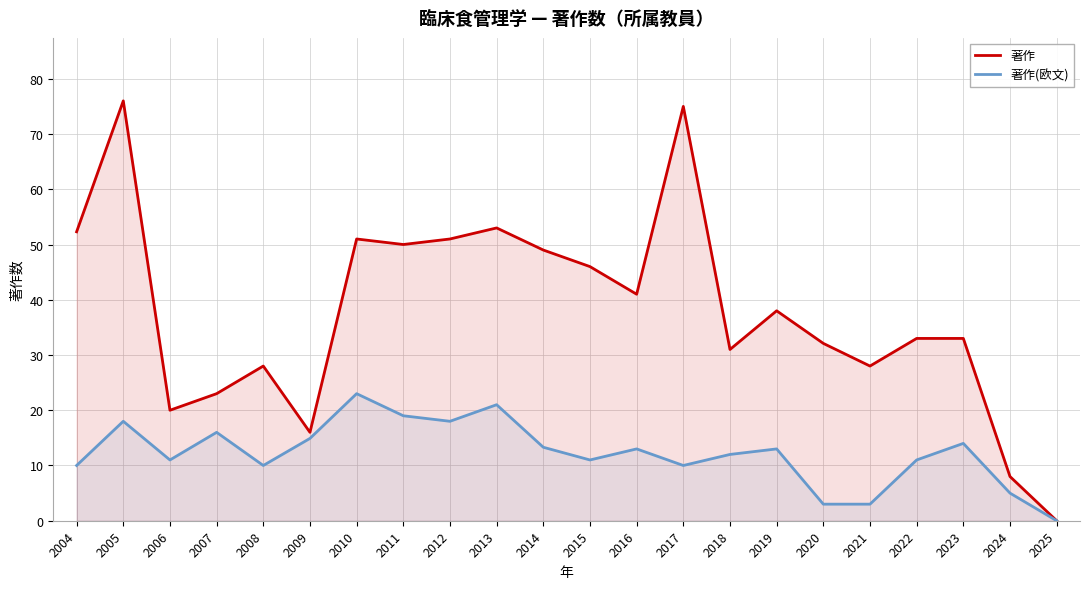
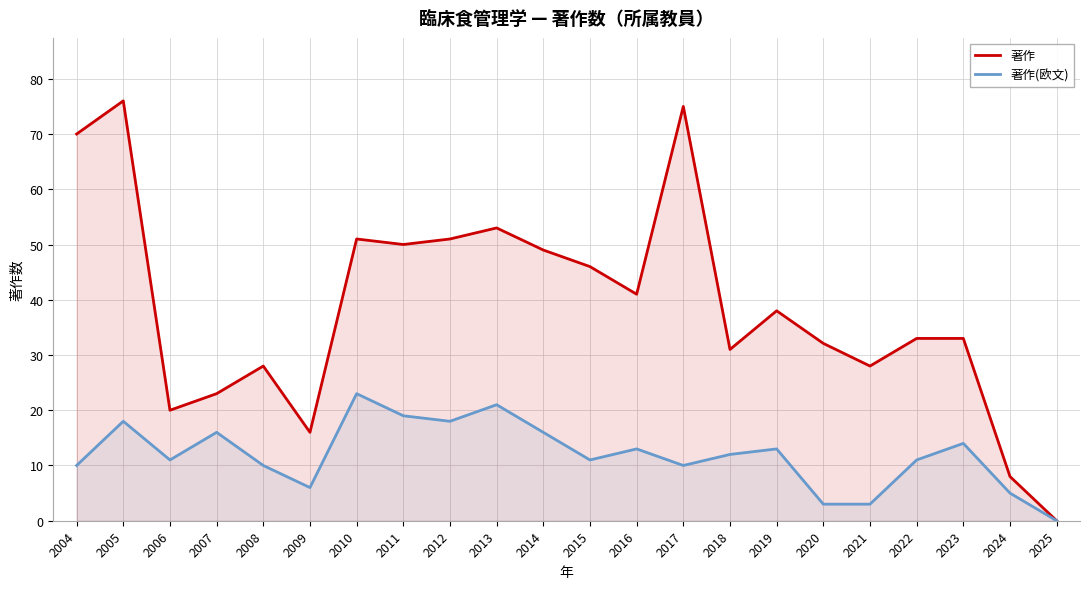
  {
    "著作": {
-     "2004": 52,
+     "2004": 70,
      "2005": 76,
      "2006": 20,
      "2007": 23,
      "2008": 28,
      "2009": 16,
      "2010": 51,
      "2011": 50,
      "2012": 51,
      "2013": 53,
      "2014": 49,
      "2015": 46,
      "2016": 41,
      "2017": 75,
      "2018": 31,
      "2019": 38,
      "2020": 32,
      "2021": 28,
      "2022": 33,
      "2023": 33,
      "2024": 8
    },
    "著作(欧文)": {
      "2004": 10,
      "2005": 18,
      "2006": 11,
      "2007": 16,
      "2008": 10,
-     "2009": 15,
+     "2009": 6,
      "2010": 23,
      "2011": 19,
      "2012": 18,
      "2013": 21,
-     "2014": 13,
+     "2014": 16,
      "2015": 11,
      "2016": 13,
      "2017": 10,
      "2018": 12,
      "2019": 13,
      "2020": 3,
      "2021": 3,
      "2022": 11,
      "2023": 14,
      "2024": 5
    }
  }
